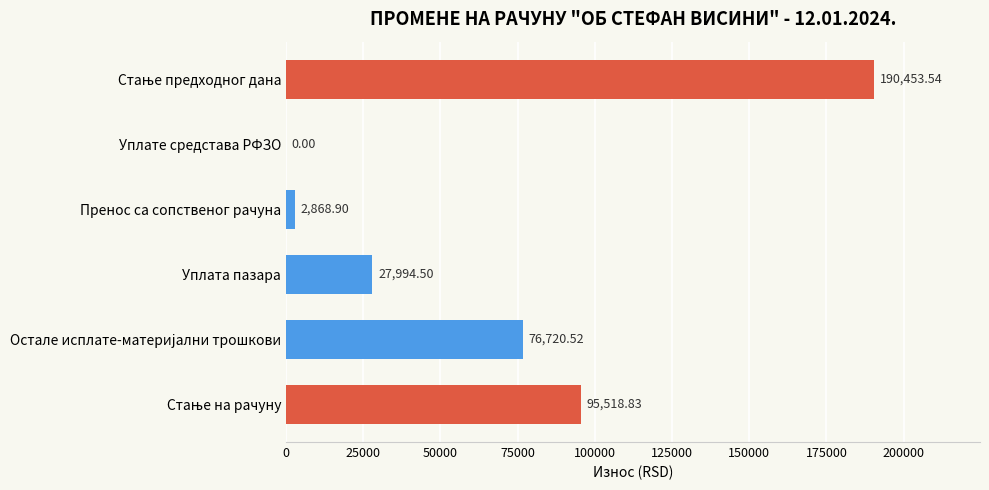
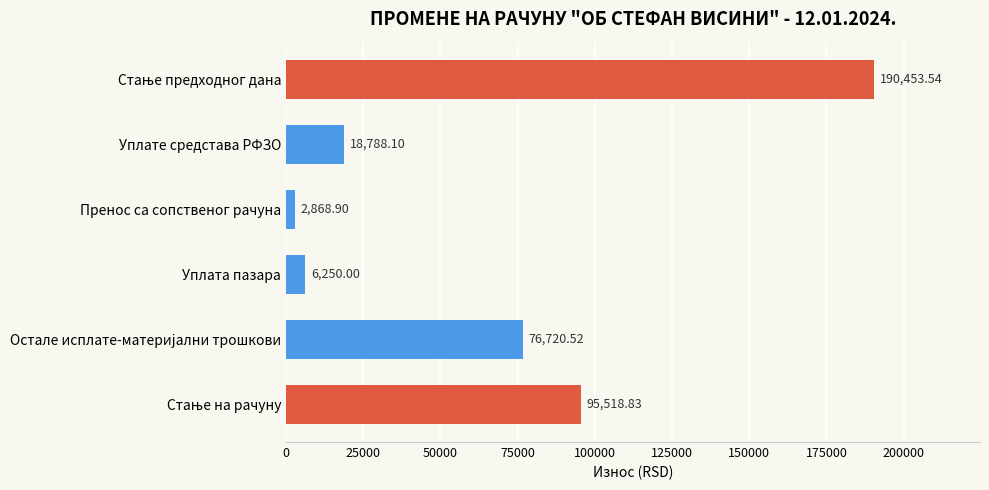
  {
    "Стање предходног дана": "190,453.54",
-   "Уплате средстава РФЗО": "0.00",
+   "Уплате средстава РФЗО": "18,788.10",
    "Пренос са сопственог рачуна": "2,868.90",
-   "Уплата пазара": "27,994.50",
+   "Уплата пазара": "6,250.00",
    "Остале исплате-материјални трошкови": "76,720.52",
    "Стање на рачуну": "95,518.83"
  }
